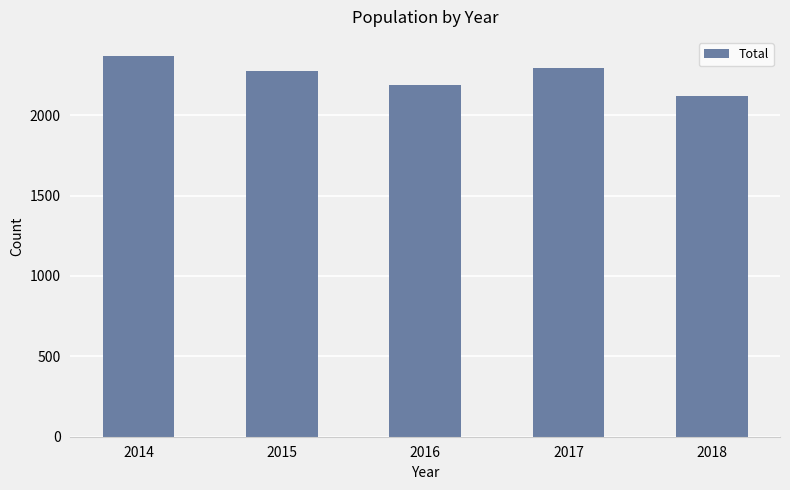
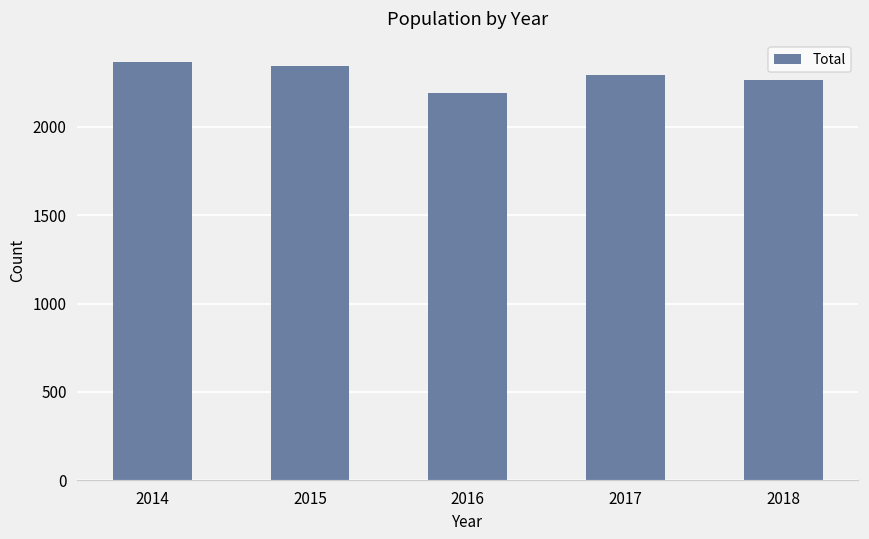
  {
    "2014": 2370,
-   "2015": 2280,
+   "2015": 2350,
    "2016": 2190,
    "2017": 2290,
-   "2018": 2120
+   "2018": 2260
  }
